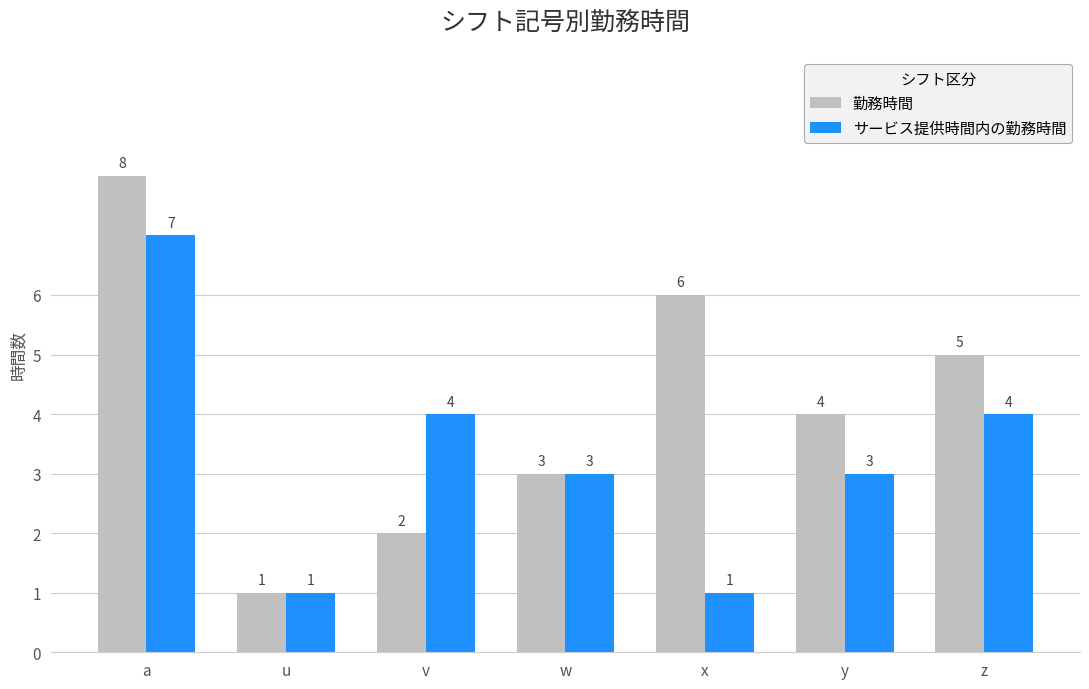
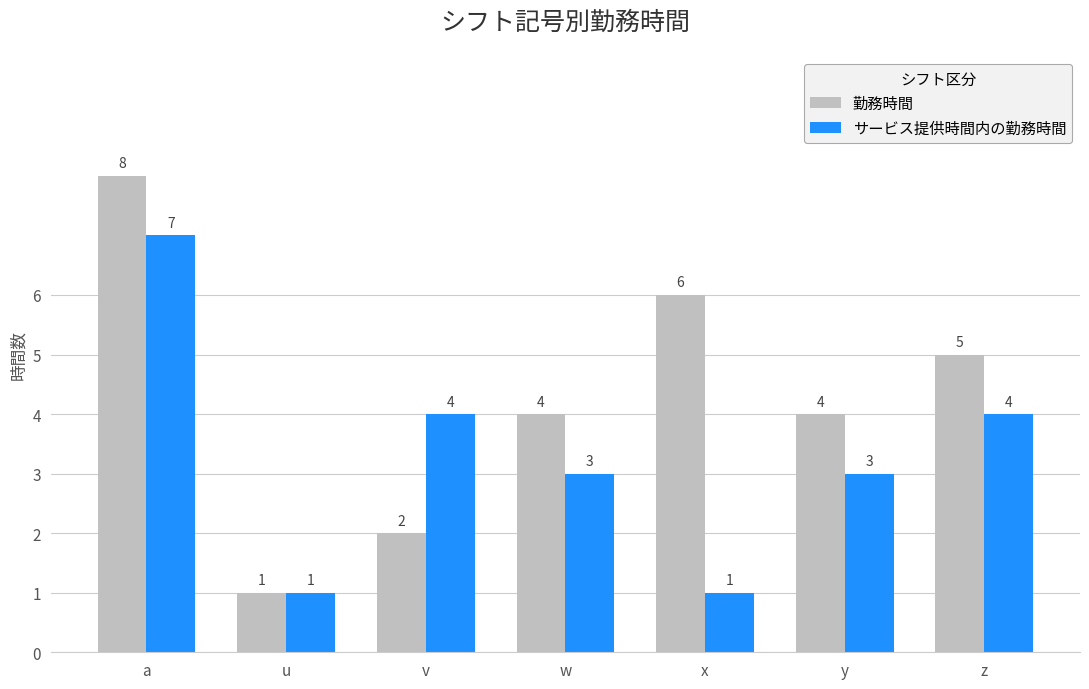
  {
    "勤務時間": {
      "a": 8,
      "u": 1,
      "v": 2,
-     "w": 3,
+     "w": 4,
      "x": 6,
      "y": 4,
      "z": 5
    },
    "サービス提供時間内の勤務時間": {
      "a": 7,
      "u": 1,
      "v": 4,
      "w": 3,
      "x": 1,
      "y": 3,
      "z": 4
    }
  }
